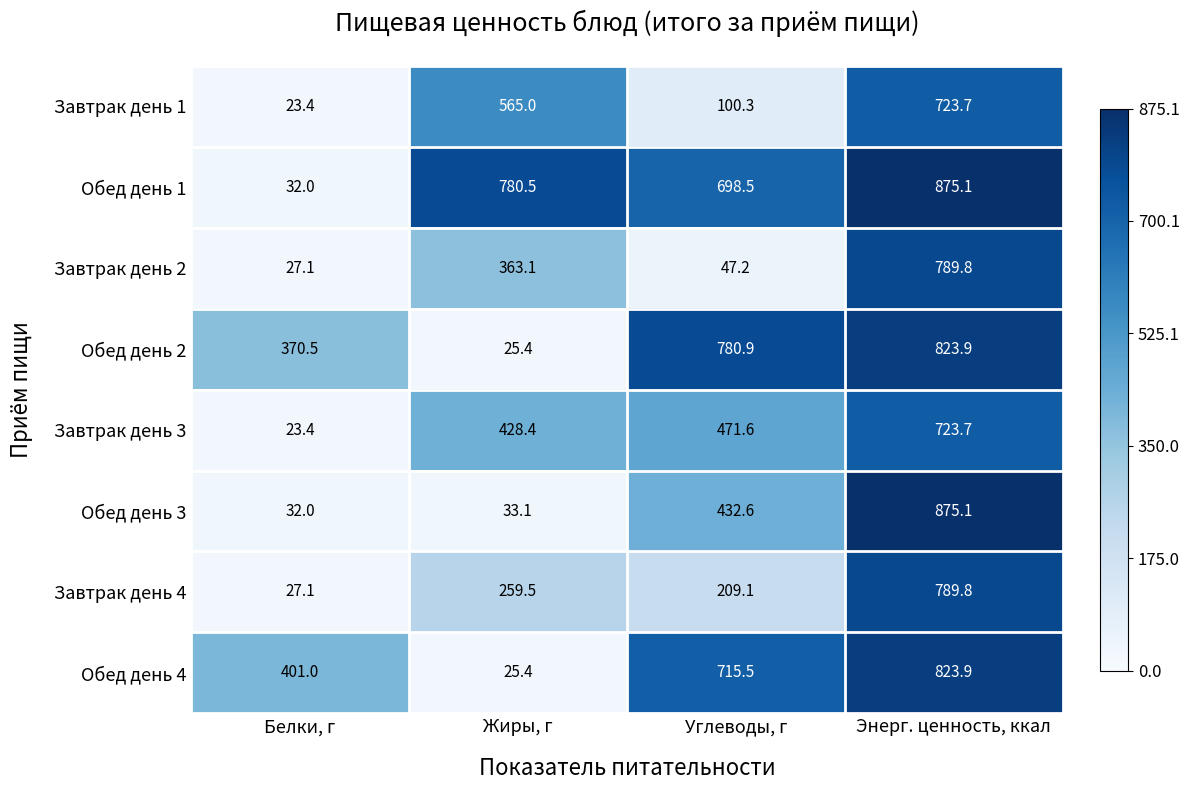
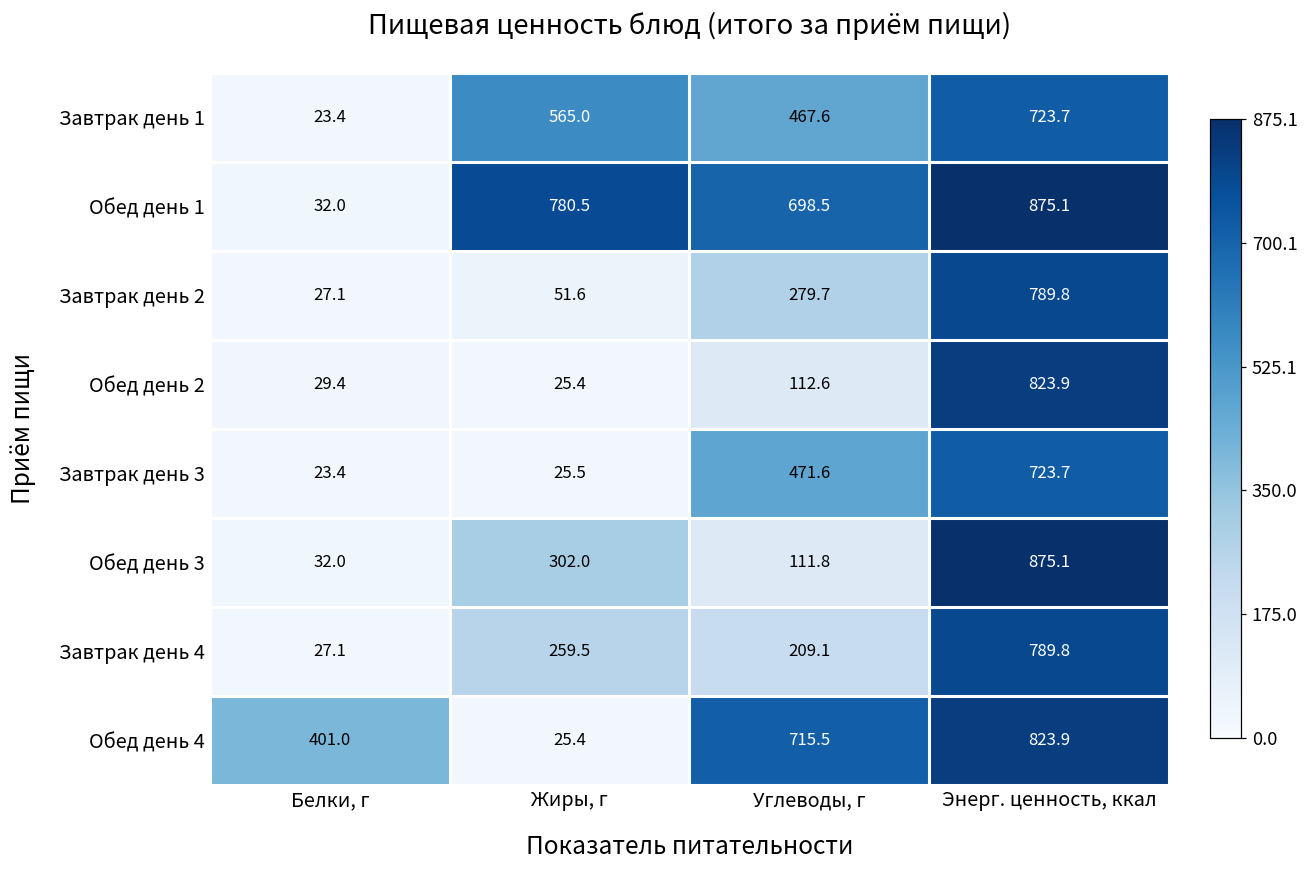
  {
    "Завтрак день 1": {
      "Белки, г": 23.4,
      "Жиры, г": 565.0,
-     "Углеводы, г": 100.3,
+     "Углеводы, г": 467.6,
      "Энерг. ценность, ккал": 723.7
    },
    "Обед день 1": {
      "Белки, г": 32.0,
      "Жиры, г": 780.5,
      "Углеводы, г": 698.5,
      "Энерг. ценность, ккал": 875.1
    },
    "Завтрак день 2": {
      "Белки, г": 27.1,
-     "Жиры, г": 363.1,
-     "Углеводы, г": 47.2,
+     "Жиры, г": 51.6,
+     "Углеводы, г": 279.7,
      "Энерг. ценность, ккал": 789.8
    },
    "Обед день 2": {
-     "Белки, г": 370.5,
+     "Белки, г": 29.4,
      "Жиры, г": 25.4,
-     "Углеводы, г": 780.9,
+     "Углеводы, г": 112.6,
      "Энерг. ценность, ккал": 823.9
    },
    "Завтрак день 3": {
      "Белки, г": 23.4,
-     "Жиры, г": 428.4,
+     "Жиры, г": 25.5,
      "Углеводы, г": 471.6,
      "Энерг. ценность, ккал": 723.7
    },
    "Обед день 3": {
      "Белки, г": 32.0,
-     "Жиры, г": 33.1,
-     "Углеводы, г": 432.6,
+     "Жиры, г": 302.0,
+     "Углеводы, г": 111.8,
      "Энерг. ценность, ккал": 875.1
    },
    "Завтрак день 4": {
      "Белки, г": 27.1,
      "Жиры, г": 259.5,
      "Углеводы, г": 209.1,
      "Энерг. ценность, ккал": 789.8
    },
    "Обед день 4": {
      "Белки, г": 401.0,
      "Жиры, г": 25.4,
      "Углеводы, г": 715.5,
      "Энерг. ценность, ккал": 823.9
    }
  }
